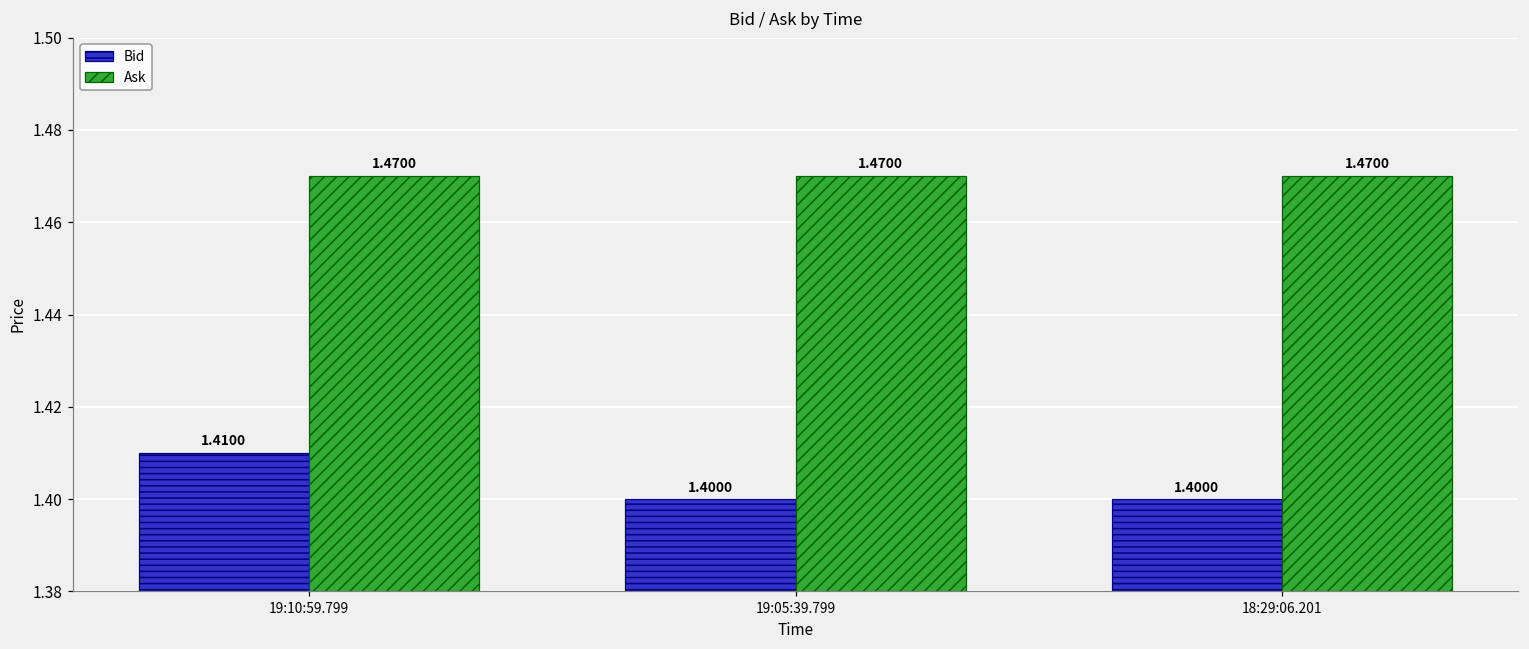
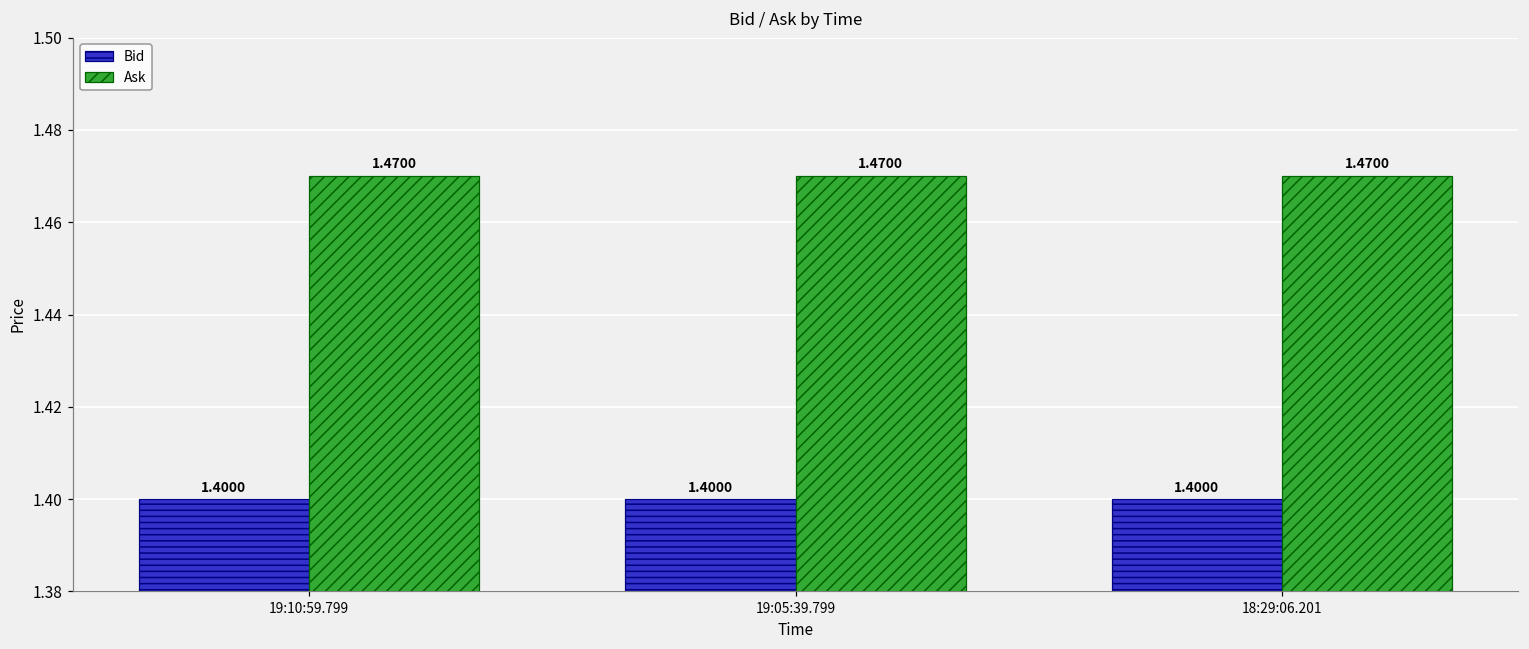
  {
    "Bid": {
-     "19:10:59.799": 1.4100,
+     "19:10:59.799": 1.4000,
      "19:05:39.799": 1.4000,
      "18:29:06.201": 1.4000
    },
    "Ask": {
      "19:10:59.799": 1.4700,
      "19:05:39.799": 1.4700,
      "18:29:06.201": 1.4700
    }
  }
